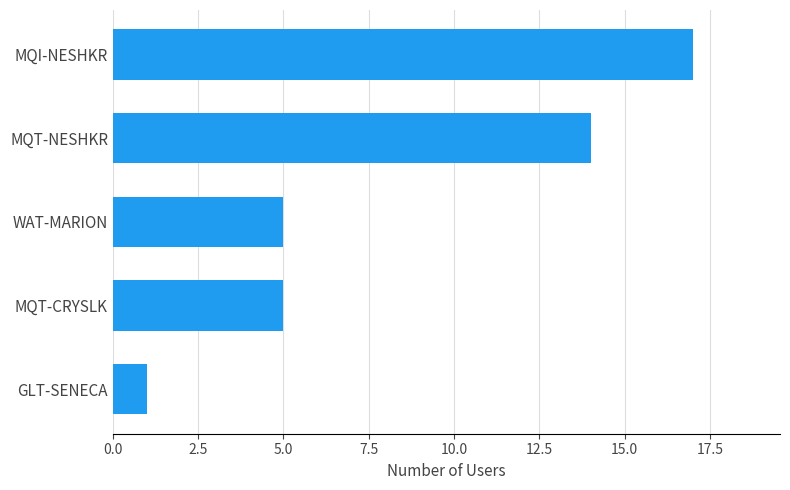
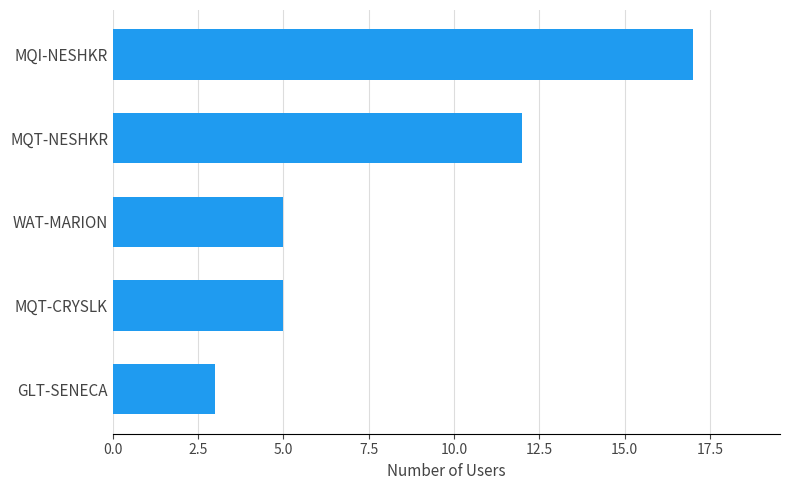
  {
    "MQI-NESHKR": 17,
-   "MQT-NESHKR": 14,
+   "MQT-NESHKR": 12,
    "WAT-MARION": 5,
    "MQT-CRYSLK": 5,
-   "GLT-SENECA": 1
+   "GLT-SENECA": 3
  }
